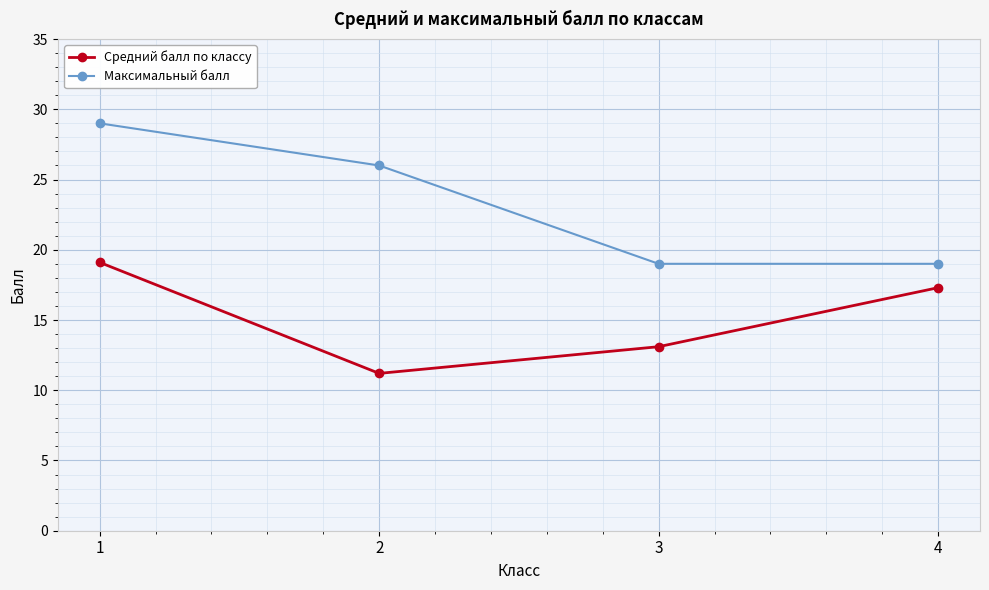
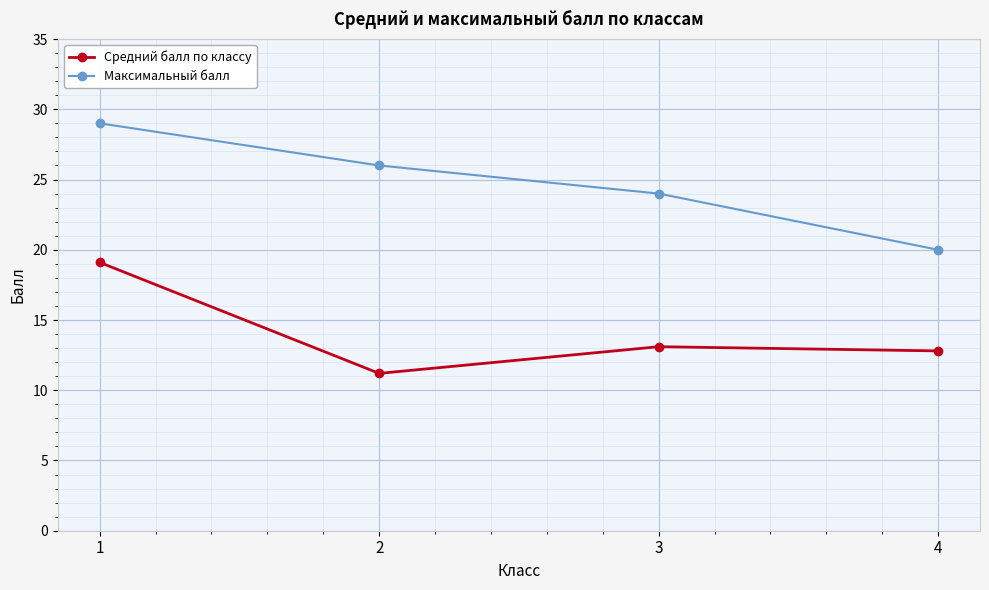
  {
    "Средний балл по классу": {
      "1": 19.1,
      "2": 11.2,
      "3": 13.1,
-     "4": 17.3
+     "4": 12.8
    },
    "Максимальный балл": {
      "1": 29,
      "2": 26,
-     "3": 19,
-     "4": 19
+     "3": 24,
+     "4": 20
    }
  }
